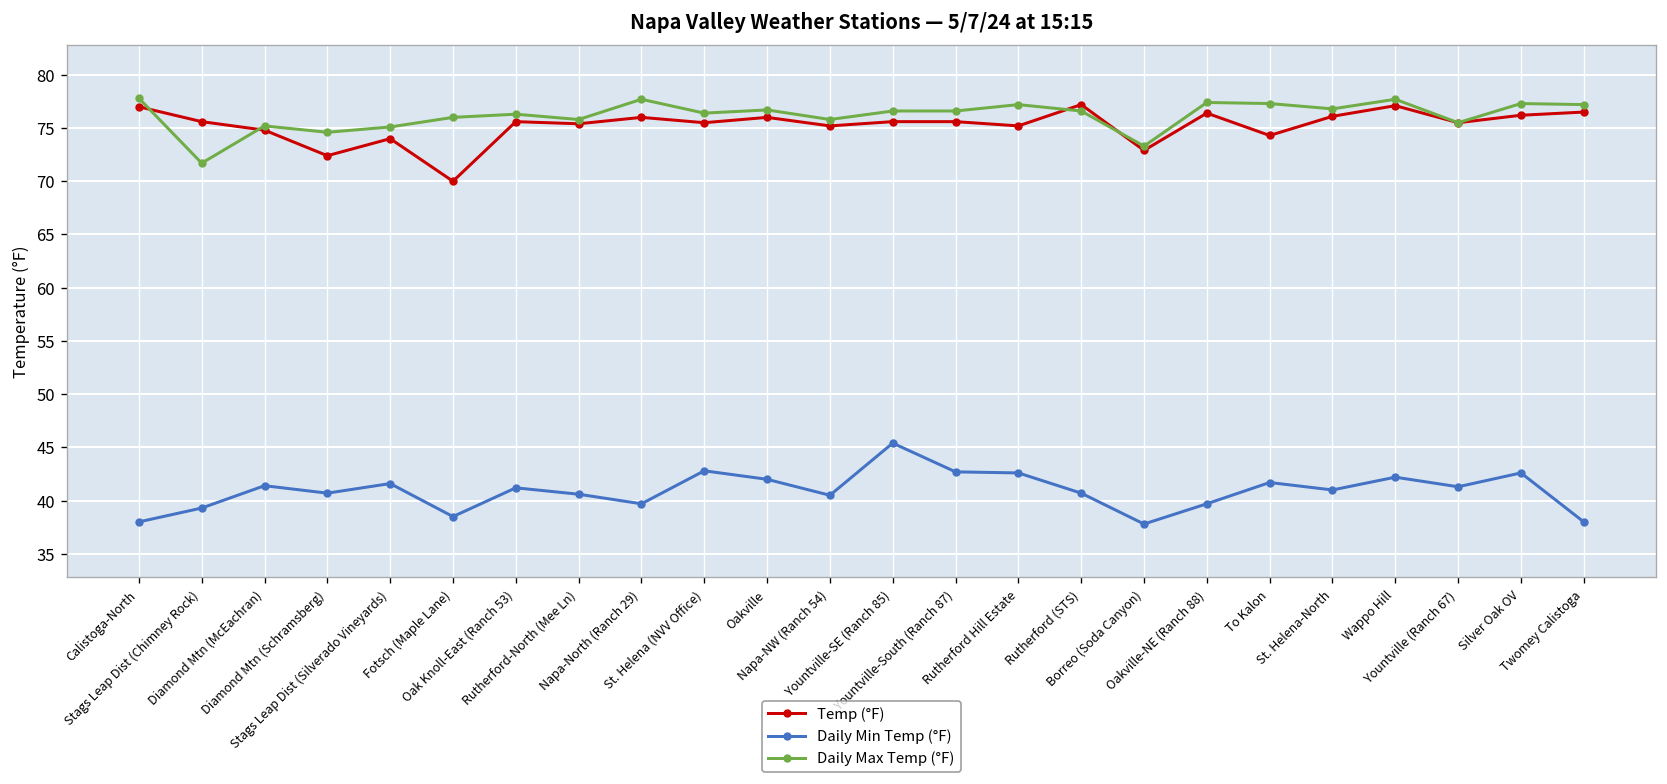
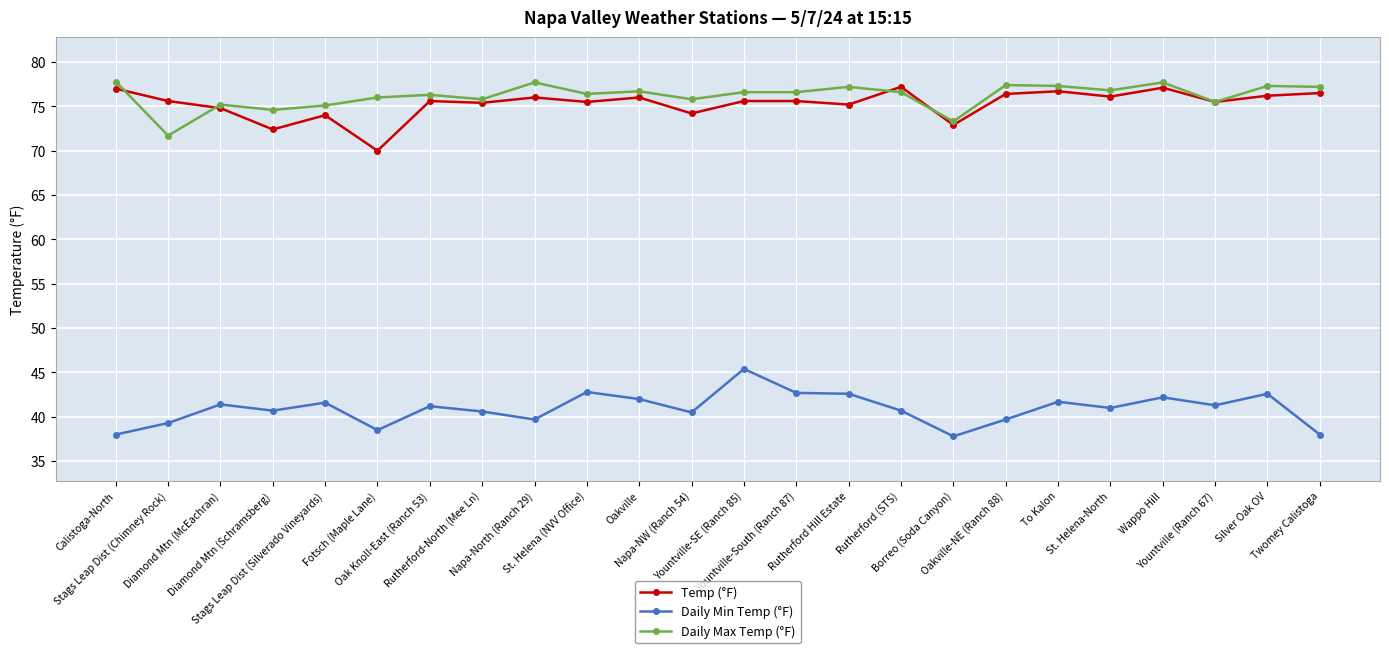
  {
    "Temp (°F)": {
      "Calistoga-North": 77,
      "Stags Leap Dist (Chimney Rock)": 76,
      "Diamond Mtn (McEachran)": 75,
      "Diamond Mtn (Schramsberg)": 72,
      "Stags Leap Dist (Silverado Vineyards)": 74,
      "Fotsch (Maple Lane)": 70,
      "Oak Knoll-East (Ranch 53)": 76,
      "Rutherford-North (Mee Ln)": 75,
      "Napa-North (Ranch 29)": 76,
      "St. Helena (NVV Office)": 76,
      "Oakville": 76,
-     "Napa-NW (Ranch 54)": 75,
+     "Napa-NW (Ranch 54)": 74,
      "Yountville-SE (Ranch 85)": 76,
      "Yountville-South (Ranch 87)": 76,
      "Rutherford Hill Estate": 75,
      "Rutherford (STS)": 77,
      "Borreo (Soda Canyon)": 73,
      "Oakville-NE (Ranch 88)": 76,
-     "To Kalon": 74,
+     "To Kalon": 77,
      "St. Helena-North": 76,
      "Wappo Hill": 77,
      "Silver Oak OV": 76,
      "Twomey Calistoga": 77
    },
    "Daily Min Temp (°F)": {
      "Calistoga-North": 38,
      "Stags Leap Dist (Chimney Rock)": 39,
      "Diamond Mtn (McEachran)": 41,
      "Diamond Mtn (Schramsberg)": 41,
      "Stags Leap Dist (Silverado Vineyards)": 42,
      "Fotsch (Maple Lane)": 39,
      "Oak Knoll-East (Ranch 53)": 41,
      "Rutherford-North (Mee Ln)": 41,
      "Napa-North (Ranch 29)": 40,
      "St. Helena (NVV Office)": 43,
      "Oakville": 42,
      "Napa-NW (Ranch 54)": 41,
      "Yountville-SE (Ranch 85)": 45,
      "Yountville-South (Ranch 87)": 43,
      "Rutherford Hill Estate": 43,
      "Rutherford (STS)": 41,
      "Borreo (Soda Canyon)": 38,
      "Oakville-NE (Ranch 88)": 40,
      "To Kalon": 42,
      "St. Helena-North": 41,
      "Wappo Hill": 42,
      "Yountville (Ranch 67)": 41,
      "Silver Oak OV": 43,
      "Twomey Calistoga": 38
    },
    "Daily Max Temp (°F)": {
      "Calistoga-North": 78,
      "Stags Leap Dist (Chimney Rock)": 72,
      "Diamond Mtn (McEachran)": 75,
      "Diamond Mtn (Schramsberg)": 75,
      "Stags Leap Dist (Silverado Vineyards)": 75,
      "Fotsch (Maple Lane)": 76,
      "Oak Knoll-East (Ranch 53)": 76,
      "Rutherford-North (Mee Ln)": 76,
      "Napa-North (Ranch 29)": 78,
      "St. Helena (NVV Office)": 76,
      "Oakville": 77,
      "Napa-NW (Ranch 54)": 76,
      "Yountville-SE (Ranch 85)": 77,
      "Yountville-South (Ranch 87)": 77,
      "Rutherford Hill Estate": 77,
      "Rutherford (STS)": 77,
      "Borreo (Soda Canyon)": 73,
      "Oakville-NE (Ranch 88)": 77,
      "To Kalon": 77,
      "St. Helena-North": 77,
      "Wappo Hill": 78,
      "Silver Oak OV": 77,
      "Twomey Calistoga": 77
    }
  }
